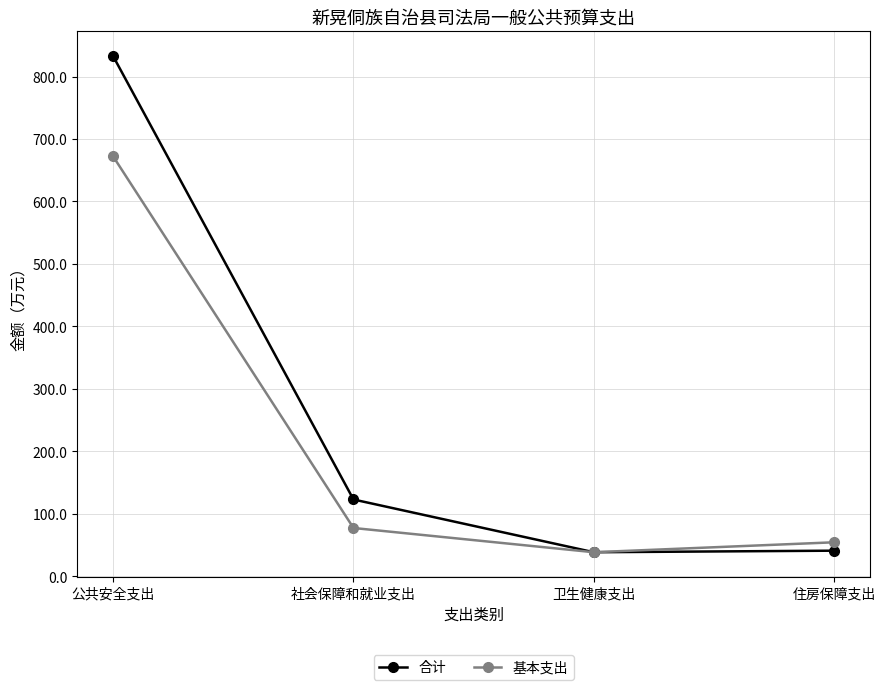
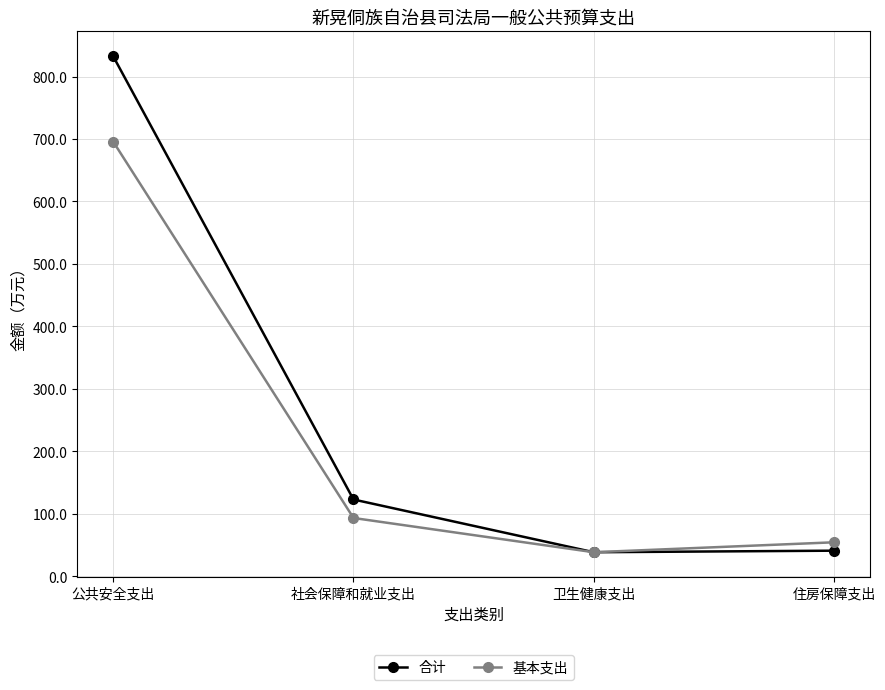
  {
    "合计": {
      "公共安全支出": 830,
      "社会保障和就业支出": 120,
      "住房保障支出": 40
    },
    "基本支出": {
-     "公共安全支出": 670,
-     "社会保障和就业支出": 80,
+     "公共安全支出": 700,
+     "社会保障和就业支出": 90,
      "住房保障支出": 50
    }
  }
